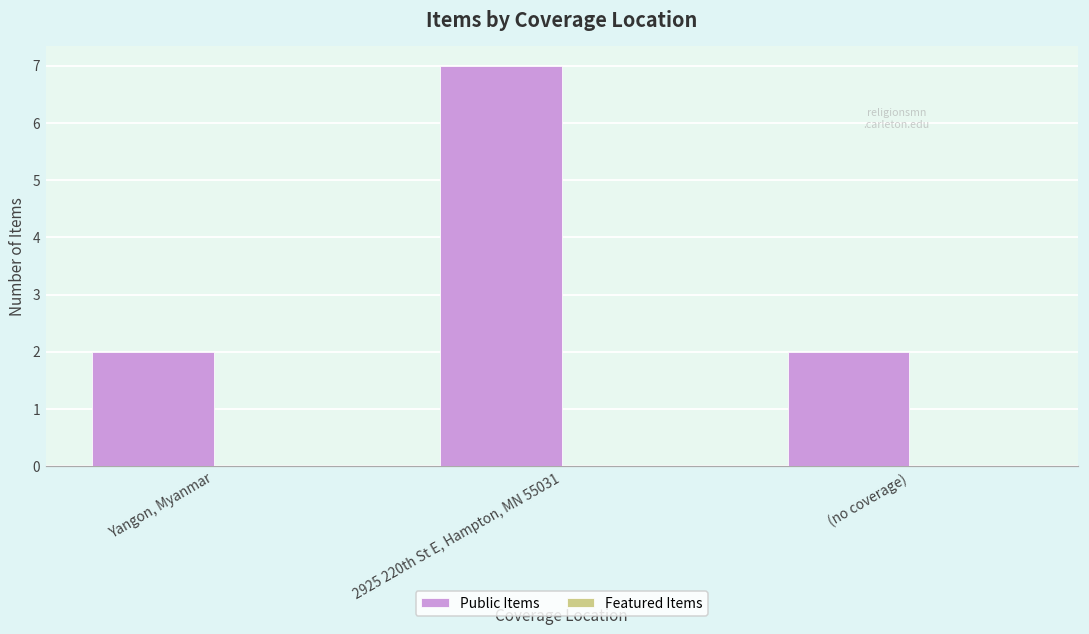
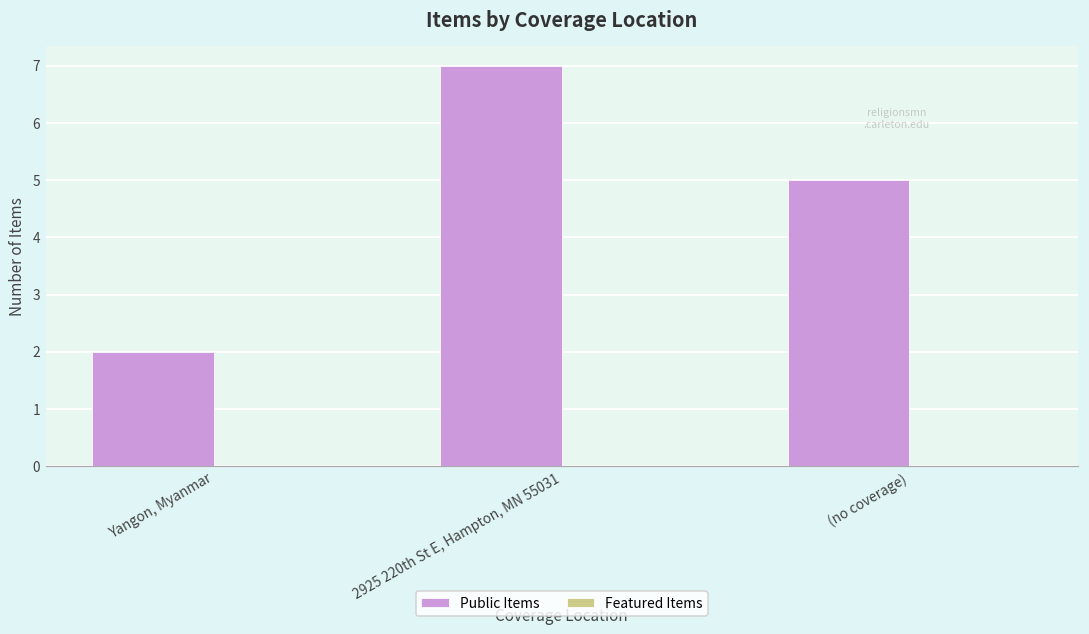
  {
    "Public Items": {
      "Yangon, Myanmar": 2,
      "2925 220th St E, Hampton, MN 55031": 7,
-     "(no coverage)": 2
+     "(no coverage)": 5
    },
    "Featured Items": {
      "Yangon, Myanmar": 0,
      "2925 220th St E, Hampton, MN 55031": 0,
      "(no coverage)": 0
    }
  }
